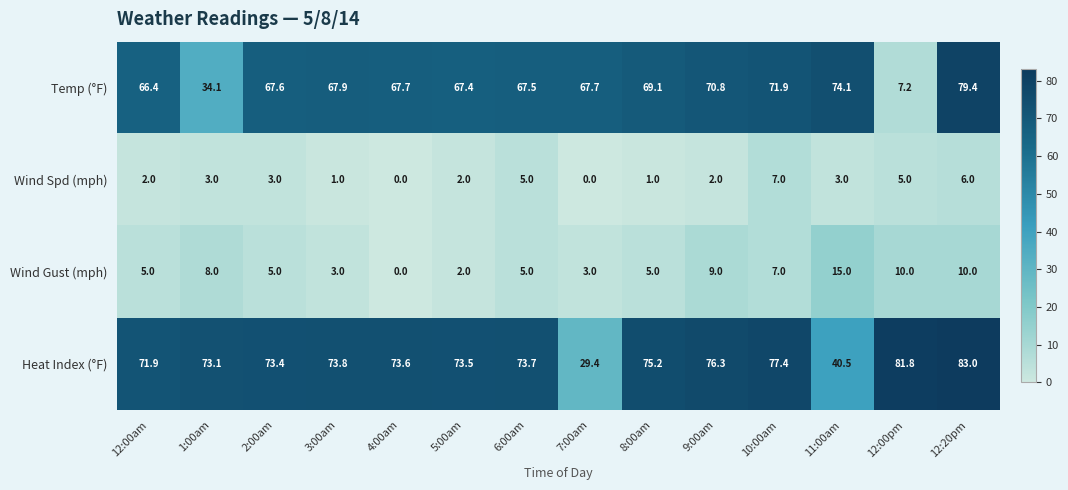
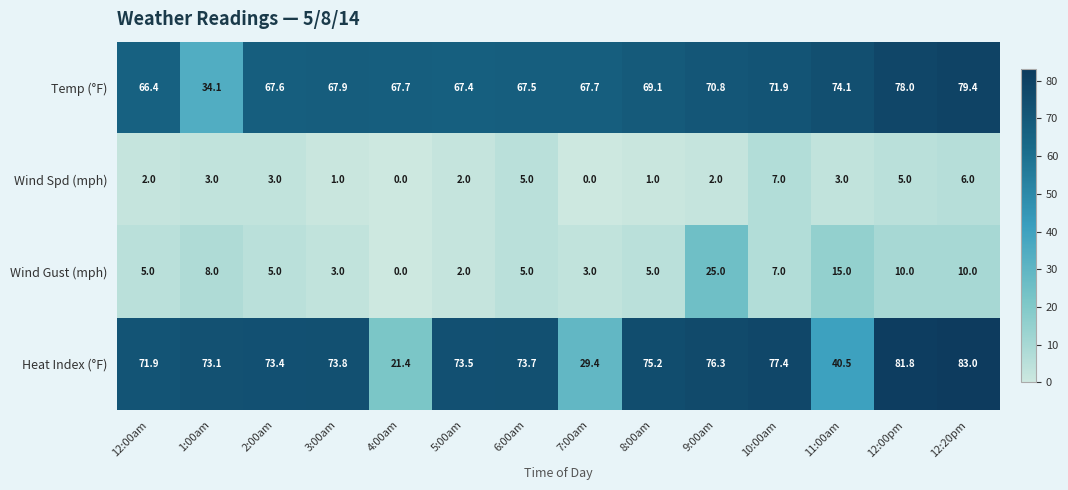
  {
    "Temp (°F)": {
      "12:00am": 66.4,
      "1:00am": 34.1,
      "2:00am": 67.6,
      "3:00am": 67.9,
      "4:00am": 67.7,
      "5:00am": 67.4,
      "6:00am": 67.5,
      "7:00am": 67.7,
      "8:00am": 69.1,
      "9:00am": 70.8,
      "10:00am": 71.9,
      "11:00am": 74.1,
-     "12:00pm": 7.2,
+     "12:00pm": 78.0,
      "12:20pm": 79.4
    },
    "Wind Spd (mph)": {
      "12:00am": 2.0,
      "1:00am": 3.0,
      "2:00am": 3.0,
      "3:00am": 1.0,
      "4:00am": 0.0,
      "5:00am": 2.0,
      "6:00am": 5.0,
      "7:00am": 0.0,
      "8:00am": 1.0,
      "9:00am": 2.0,
      "10:00am": 7.0,
      "11:00am": 3.0,
      "12:00pm": 5.0,
      "12:20pm": 6.0
    },
    "Wind Gust (mph)": {
      "12:00am": 5.0,
      "1:00am": 8.0,
      "2:00am": 5.0,
      "3:00am": 3.0,
      "4:00am": 0.0,
      "5:00am": 2.0,
      "6:00am": 5.0,
      "7:00am": 3.0,
      "8:00am": 5.0,
-     "9:00am": 9.0,
+     "9:00am": 25.0,
      "10:00am": 7.0,
      "11:00am": 15.0,
      "12:00pm": 10.0,
      "12:20pm": 10.0
    },
    "Heat Index (°F)": {
      "12:00am": 71.9,
      "1:00am": 73.1,
      "2:00am": 73.4,
      "3:00am": 73.8,
-     "4:00am": 73.6,
+     "4:00am": 21.4,
      "5:00am": 73.5,
      "6:00am": 73.7,
      "7:00am": 29.4,
      "8:00am": 75.2,
      "9:00am": 76.3,
      "10:00am": 77.4,
      "11:00am": 40.5,
      "12:00pm": 81.8,
      "12:20pm": 83.0
    }
  }
